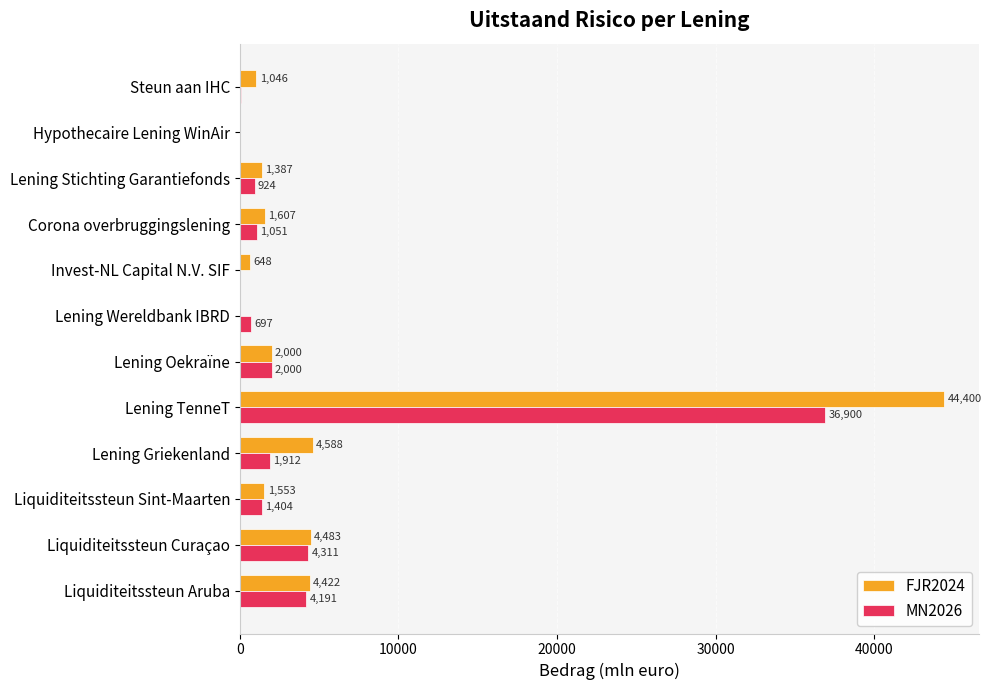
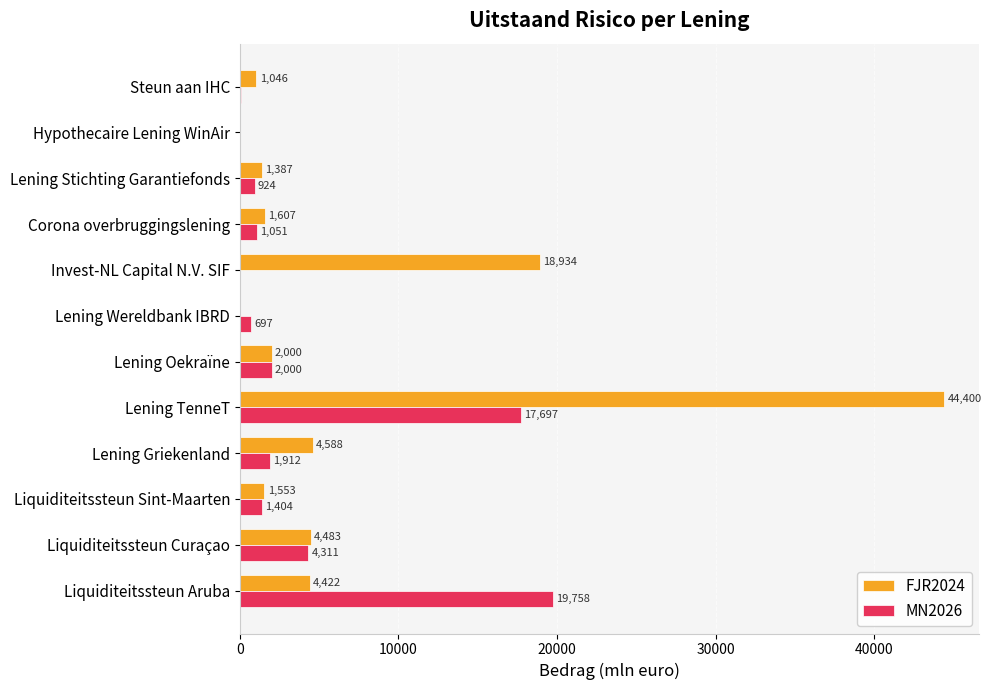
  {
    "FJR2024": {
      "Steun aan IHC": "1,046",
      "Lening Stichting Garantiefonds": "1,387",
      "Corona overbruggingslening": "1,607",
-     "Invest-NL Capital N.V. SIF": "648",
+     "Invest-NL Capital N.V. SIF": "18,934",
      "Lening Oekraïne": "2,000",
      "Lening TenneT": "44,400",
      "Lening Griekenland": "4,588",
      "Liquiditeitssteun Sint-Maarten": "1,553",
      "Liquiditeitssteun Curaçao": "4,483",
      "Liquiditeitssteun Aruba": "4,422"
    },
    "MN2026": {
      "Lening Stichting Garantiefonds": "924",
      "Corona overbruggingslening": "1,051",
      "Lening Wereldbank IBRD": "697",
      "Lening Oekraïne": "2,000",
-     "Lening TenneT": "36,900",
+     "Lening TenneT": "17,697",
      "Lening Griekenland": "1,912",
      "Liquiditeitssteun Sint-Maarten": "1,404",
      "Liquiditeitssteun Curaçao": "4,311",
-     "Liquiditeitssteun Aruba": "4,191"
+     "Liquiditeitssteun Aruba": "19,758"
    }
  }
